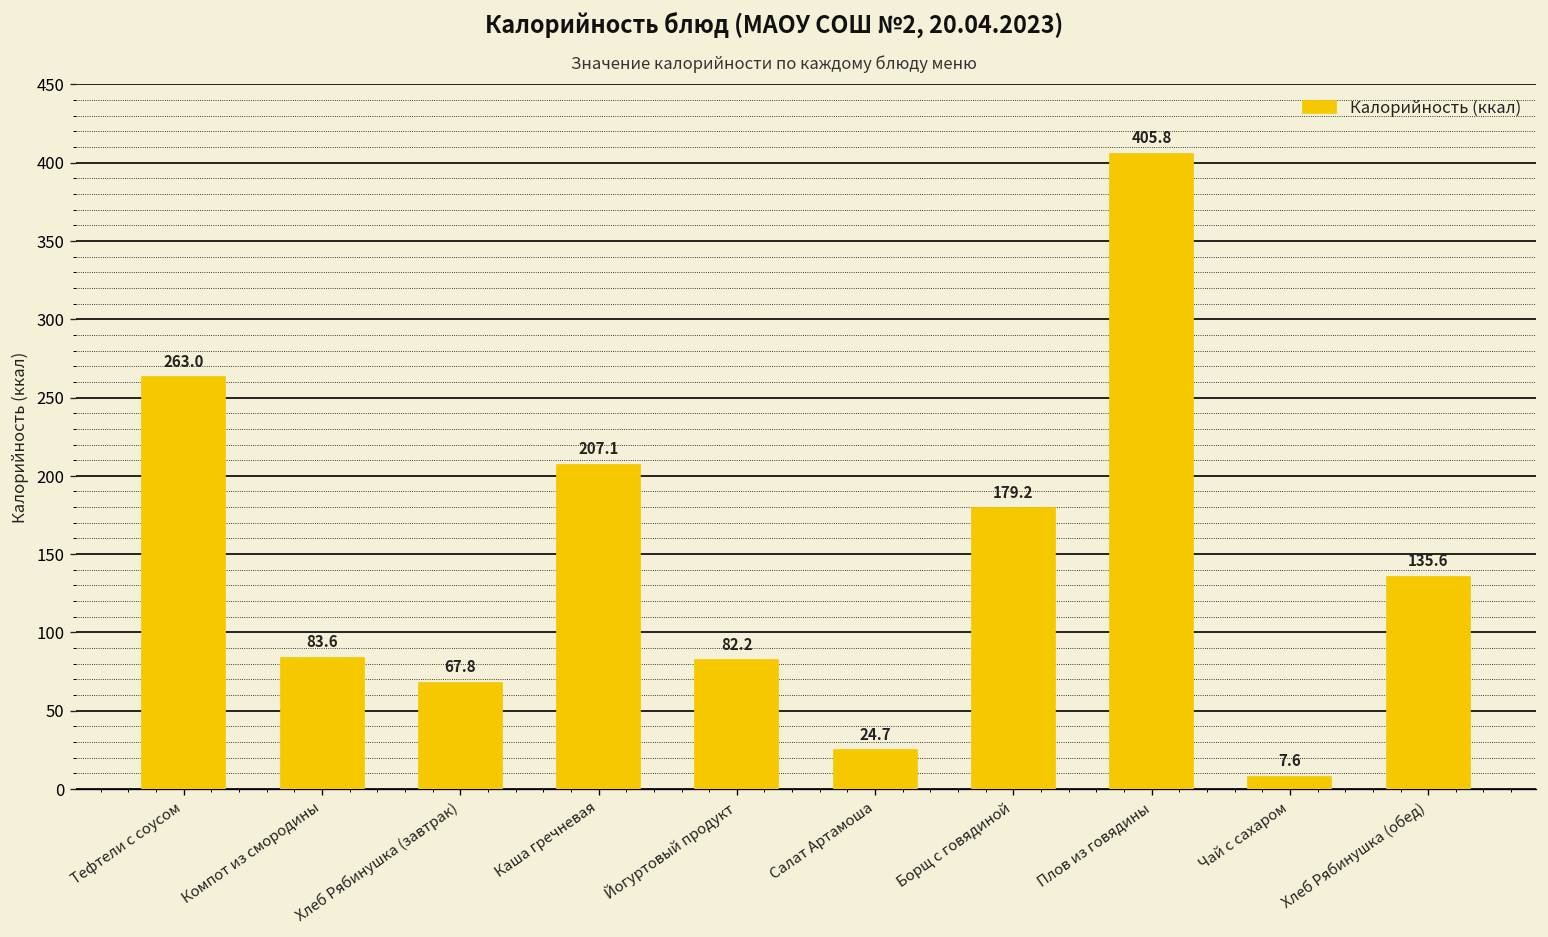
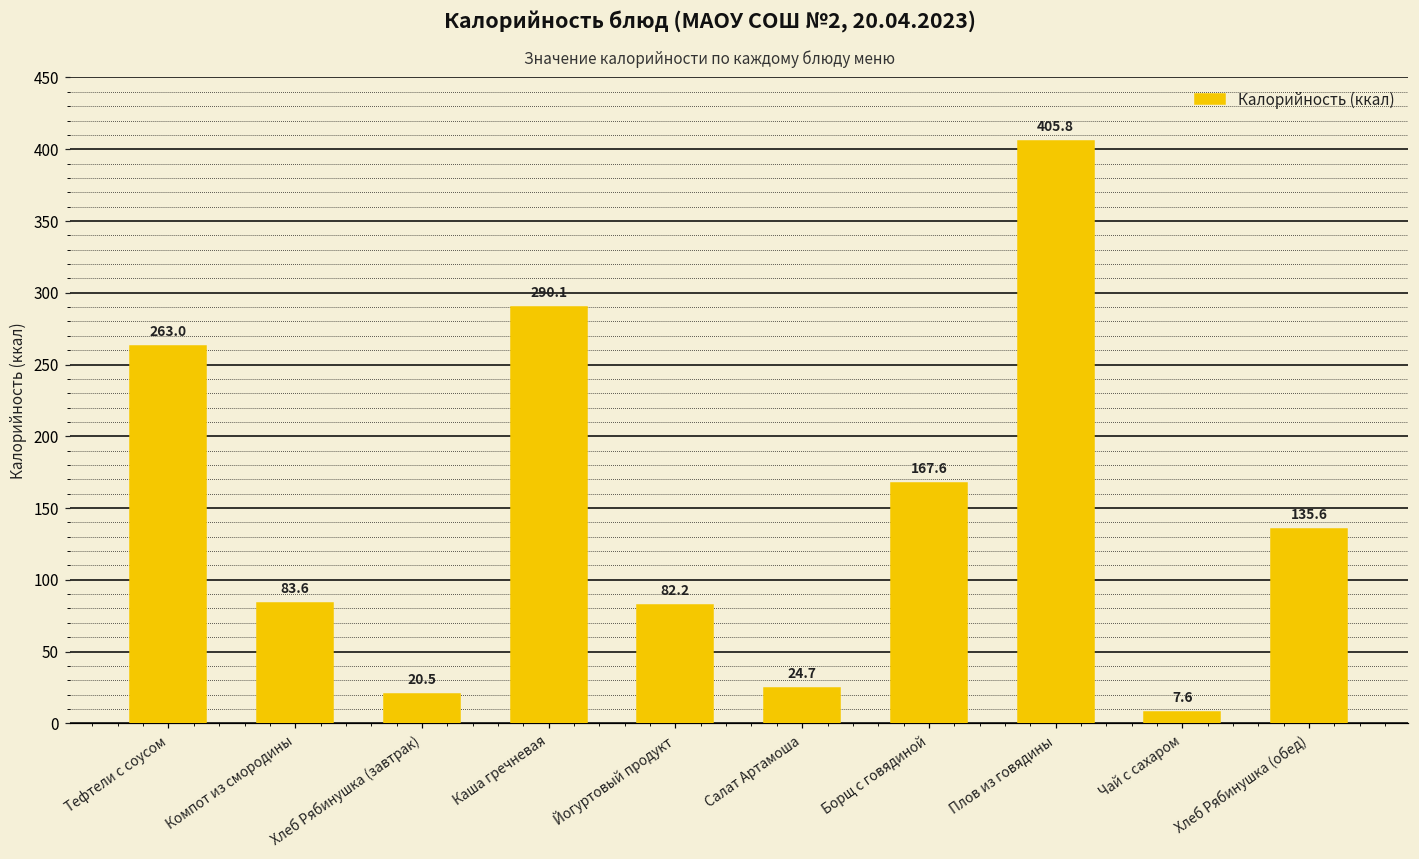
  {
    "Тефтели с соусом": 263.0,
    "Компот из смородины": 83.6,
-   "Хлеб Рябинушка (завтрак)": 67.8,
-   "Каша гречневая": 207.1,
+   "Хлеб Рябинушка (завтрак)": 20.5,
+   "Каша гречневая": 290.1,
    "Йогуртовый продукт": 82.2,
    "Салат Артамоша": 24.7,
-   "Борщ с говядиной": 179.2,
+   "Борщ с говядиной": 167.6,
    "Плов из говядины": 405.8,
    "Чай с сахаром": 7.6,
    "Хлеб Рябинушка (обед)": 135.6
  }
